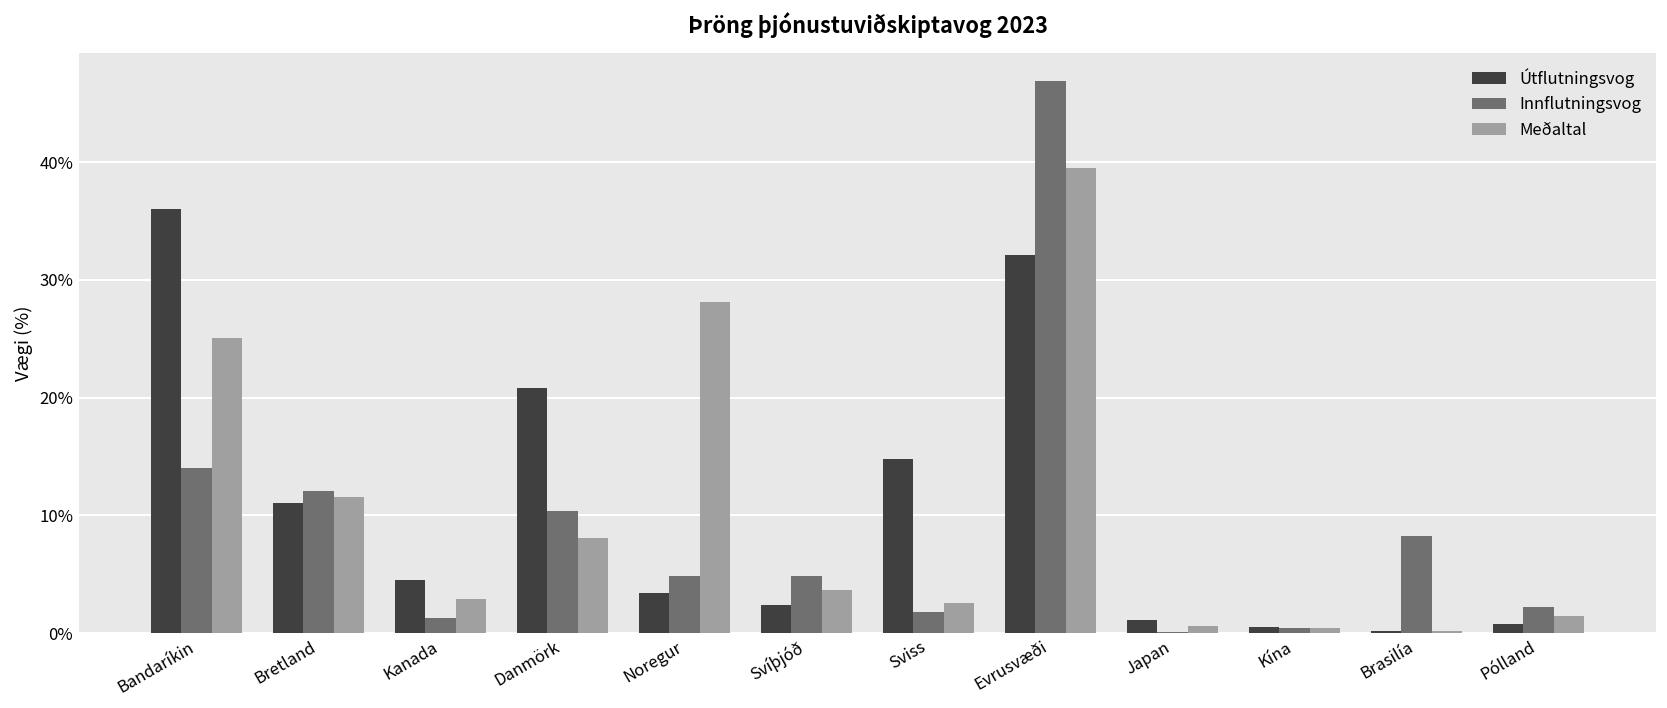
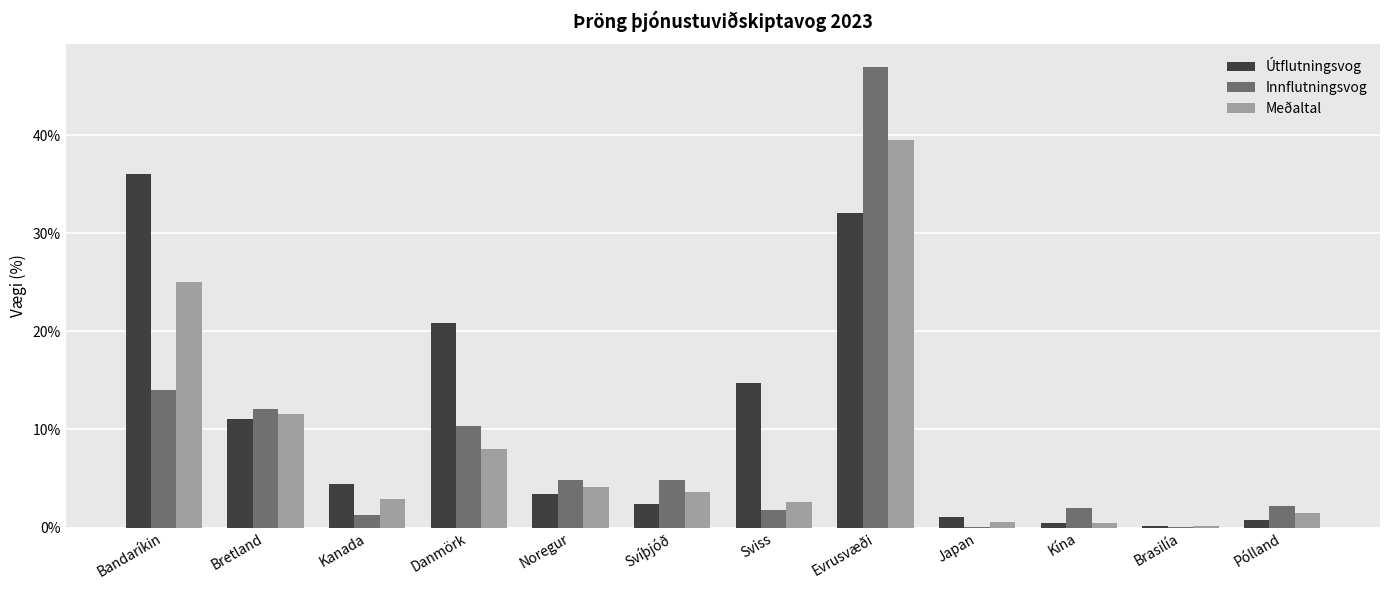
  {
    "Útflutningsvog": {
      "Bandaríkin": "36%",
      "Bretland": "11%",
      "Kanada": "4%",
      "Danmörk": "21%",
      "Noregur": "3%",
      "Svíþjóð": "2%",
      "Sviss": "15%",
      "Evrusvæði": "32%",
      "Japan": "1%",
      "Kína": "0%",
      "Pólland": "1%"
    },
    "Innflutningsvog": {
      "Bandaríkin": "14%",
      "Bretland": "12%",
      "Kanada": "1%",
      "Danmörk": "10%",
      "Noregur": "5%",
      "Svíþjóð": "5%",
      "Sviss": "2%",
      "Evrusvæði": "47%",
-     "Kína": "0%",
-     "Brasilía": "8%",
+     "Kína": "2%",
+     "Brasilía": "0%",
      "Pólland": "2%"
    },
    "Meðaltal": {
      "Bandaríkin": "25%",
      "Bretland": "12%",
      "Kanada": "3%",
      "Danmörk": "8%",
-     "Noregur": "28%",
+     "Noregur": "4%",
      "Svíþjóð": "4%",
      "Sviss": "3%",
      "Evrusvæði": "39%",
      "Japan": "1%",
      "Kína": "0%",
      "Pólland": "1%"
    }
  }
